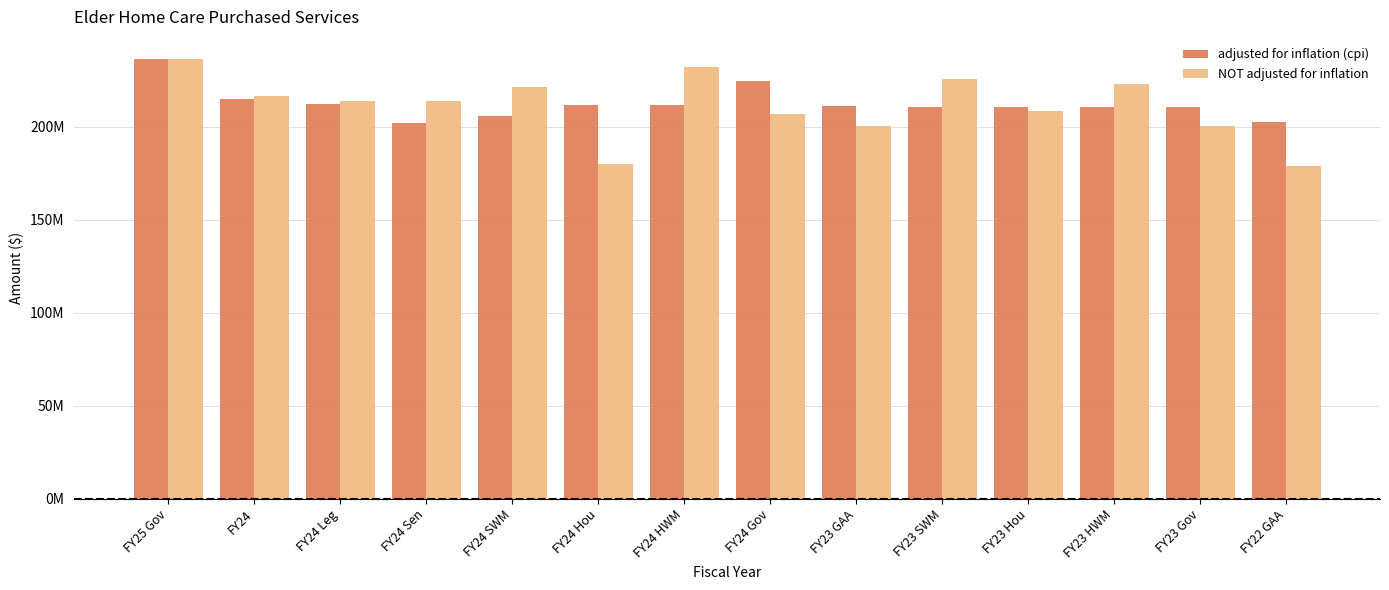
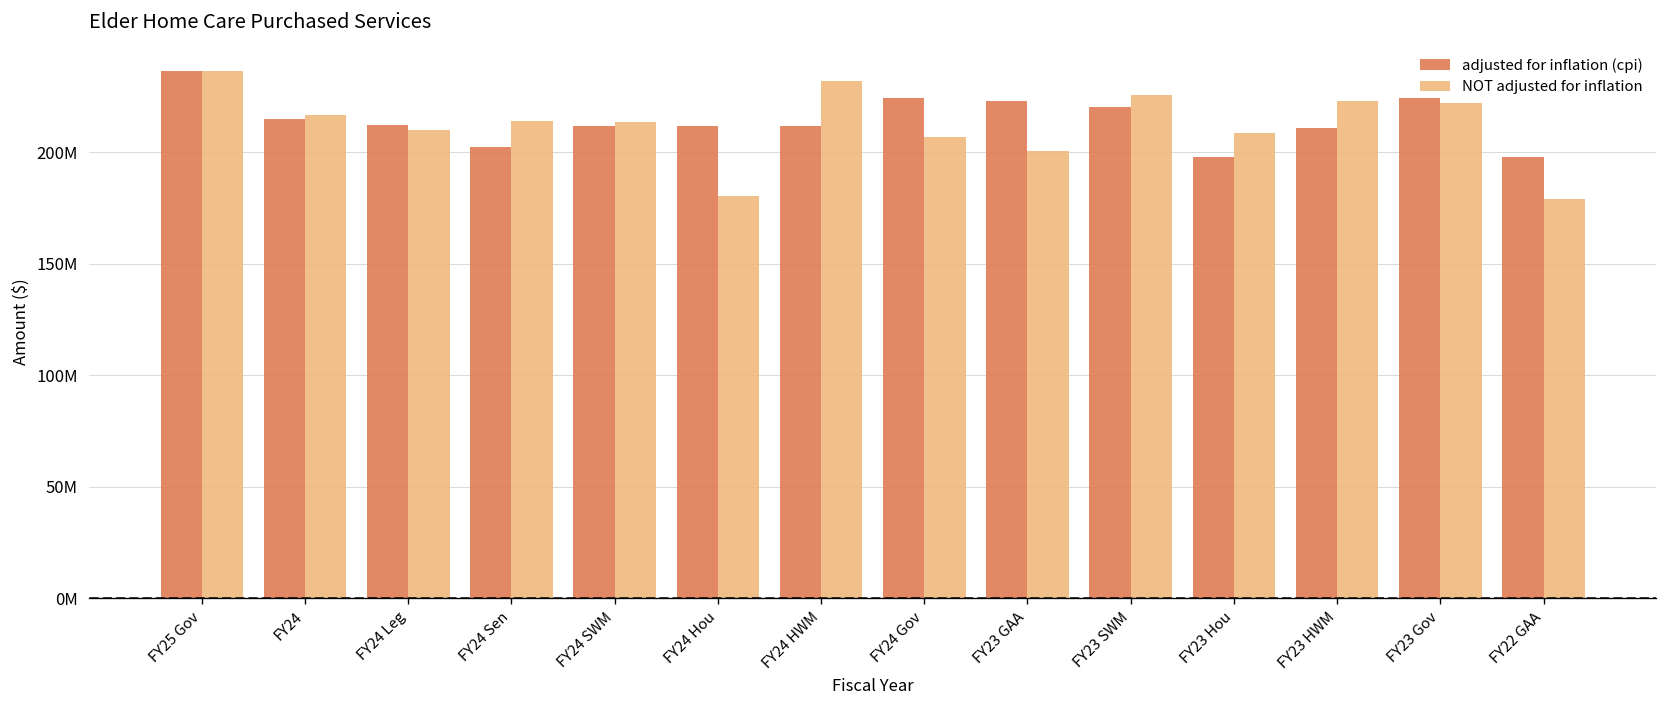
  {
    "adjusted for inflation (cpi)": {
      "FY25 Gov": 237000000,
      "FY24": 215000000,
      "FY24 Leg": 212000000,
      "FY24 Sen": 202000000,
-     "FY24 SWM": 206000000,
+     "FY24 SWM": 212000000,
      "FY24 Hou": 212000000,
      "FY24 HWM": 212000000,
      "FY24 Gov": 224000000,
-     "FY23 GAA": 211000000,
-     "FY23 SWM": 211000000,
-     "FY23 Hou": 211000000,
+     "FY23 GAA": 223000000,
+     "FY23 SWM": 220000000,
+     "FY23 Hou": 198000000,
      "FY23 HWM": 211000000,
-     "FY23 Gov": 211000000,
-     "FY22 GAA": 203000000
+     "FY23 Gov": 224000000,
+     "FY22 GAA": 198000000
    },
    "NOT adjusted for inflation": {
      "FY25 Gov": 237000000,
      "FY24": 217000000,
-     "FY24 Leg": 214000000,
+     "FY24 Leg": 210000000,
      "FY24 Sen": 214000000,
-     "FY24 SWM": 222000000,
+     "FY24 SWM": 214000000,
      "FY24 Hou": 180000000,
      "FY24 HWM": 232000000,
      "FY24 Gov": 207000000,
      "FY23 GAA": 200000000,
      "FY23 SWM": 226000000,
      "FY23 Hou": 209000000,
      "FY23 HWM": 223000000,
-     "FY23 Gov": 200000000,
+     "FY23 Gov": 222000000,
      "FY22 GAA": 179000000
    }
  }
